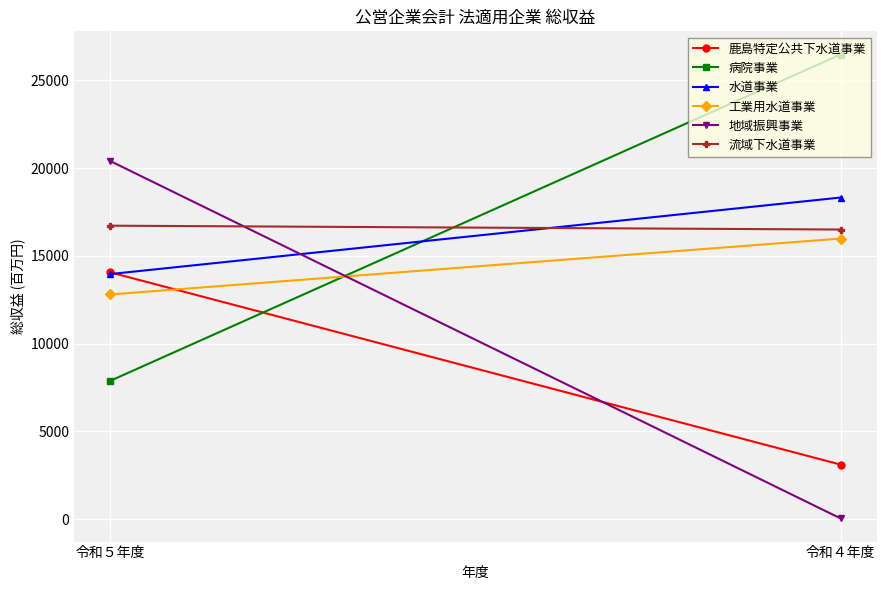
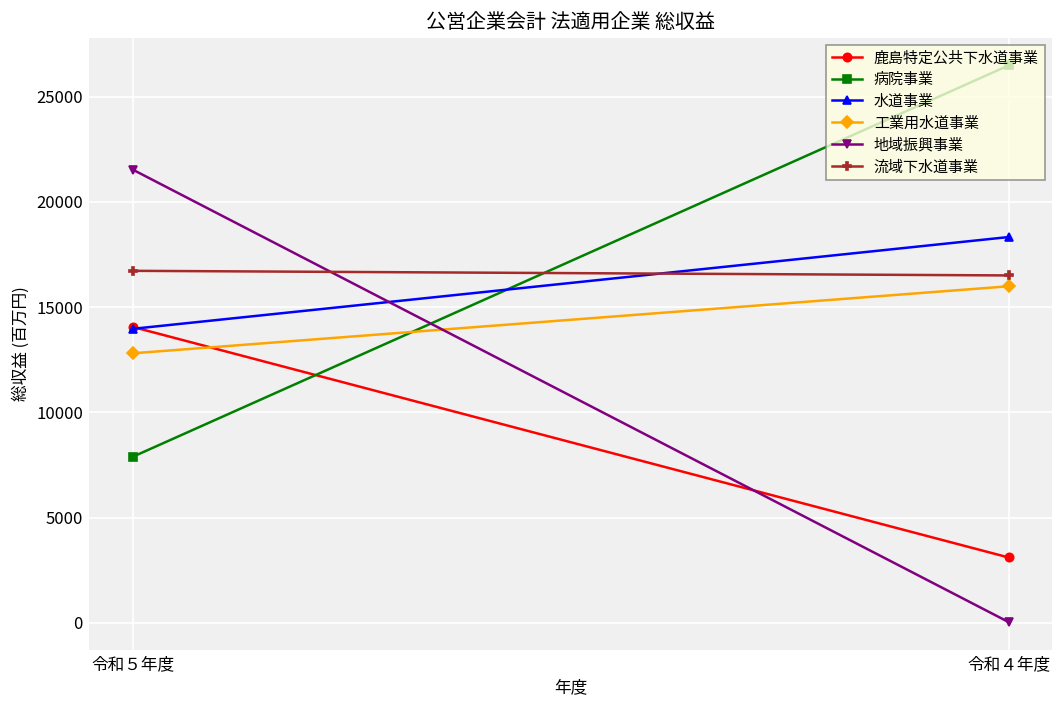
  {
    "鹿島特定公共下水道事業": {
      "令和４年度": 3100
    },
    "病院事業": {
      "令和５年度": 7900
    },
    "水道事業": {
      "令和４年度": 18300
    },
    "工業用水道事業": {
      "令和５年度": 12800,
      "令和４年度": 16000
    },
    "地域振興事業": {
-     "令和５年度": 20400,
+     "令和５年度": 21500,
      "令和４年度": 0
    },
    "流域下水道事業": {
      "令和５年度": 16700,
      "令和４年度": 16500
    }
  }
